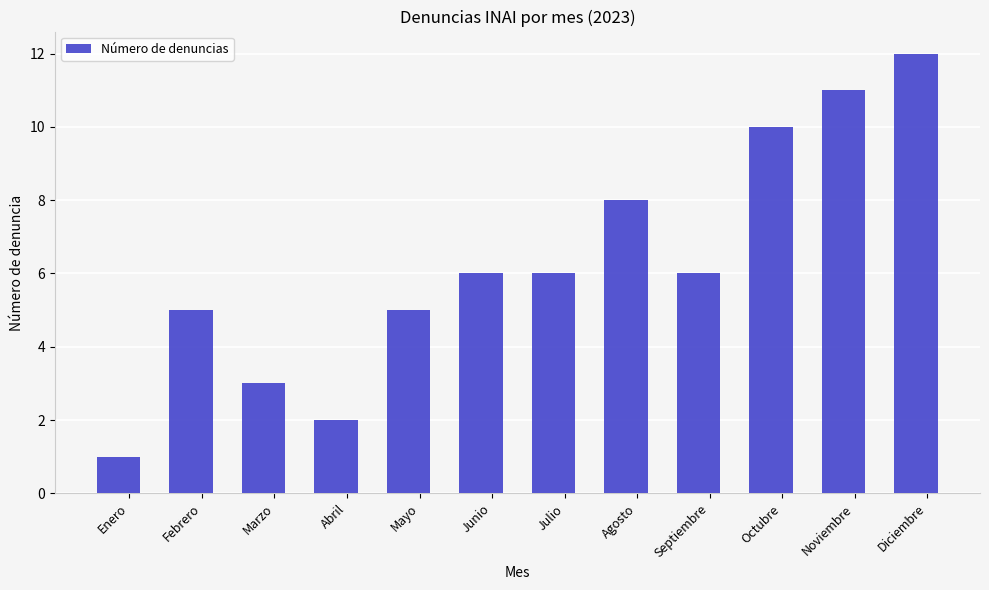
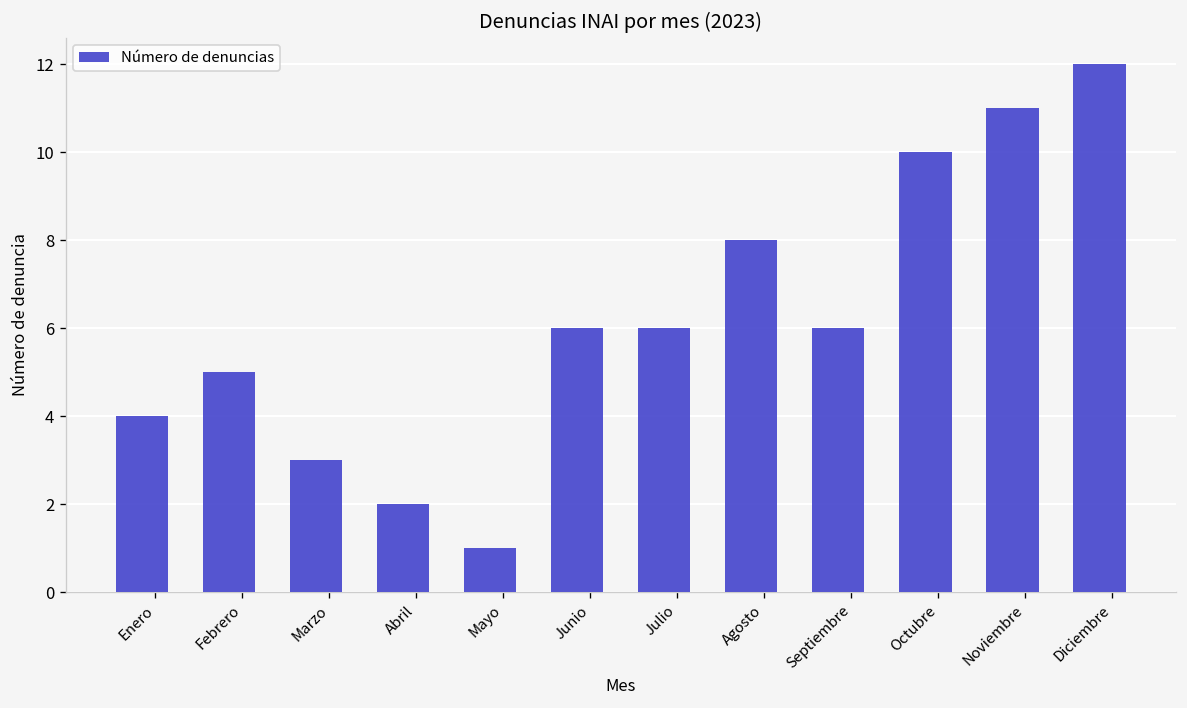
  {
-   "Enero": 1,
+   "Enero": 4,
    "Febrero": 5,
    "Marzo": 3,
    "Abril": 2,
-   "Mayo": 5,
+   "Mayo": 1,
    "Junio": 6,
    "Julio": 6,
    "Agosto": 8,
    "Septiembre": 6,
    "Octubre": 10,
    "Noviembre": 11,
    "Diciembre": 12
  }
